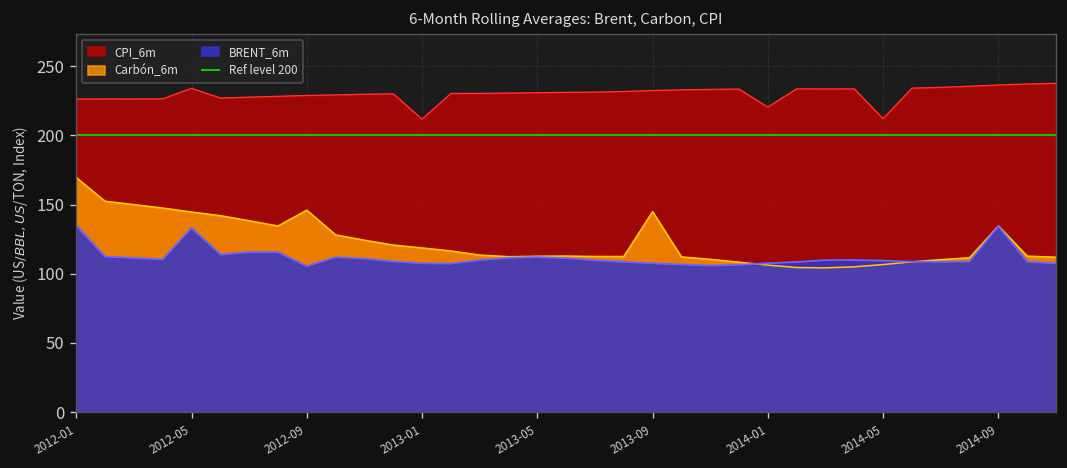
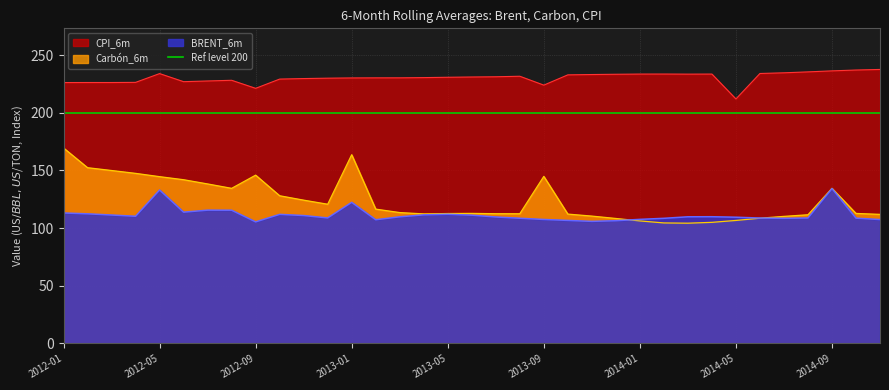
  {
    "CPI_6m": {
      "2012-01": 226,
      "2012-05": 234,
-     "2012-09": 229,
-     "2013-01": 212,
+     "2012-09": 221,
+     "2013-01": 230,
      "2013-05": 231,
-     "2013-09": 232,
-     "2014-01": 220,
+     "2013-09": 224,
+     "2014-01": 234,
      "2014-05": 212,
      "2014-09": 236
    },
    "Carbón_6m": {
      "2012-01": 170,
      "2012-05": 145,
      "2012-09": 146,
-     "2013-01": 119,
+     "2013-01": 164,
      "2013-09": 145,
      "2014-05": 107
    },
    "BRENT_6m": {
-     "2012-01": 135,
+     "2012-01": 113,
      "2012-05": 133,
      "2012-09": 105,
-     "2013-01": 108,
+     "2013-01": 122,
      "2013-09": 108,
      "2014-05": 110
    }
  }
